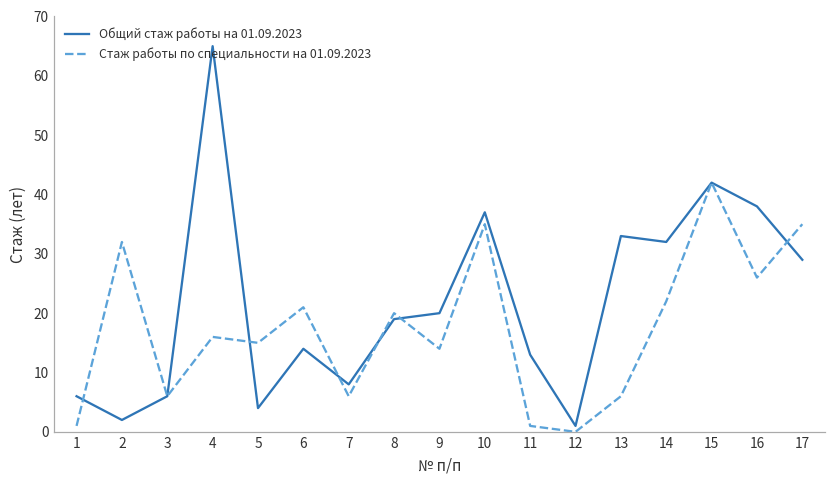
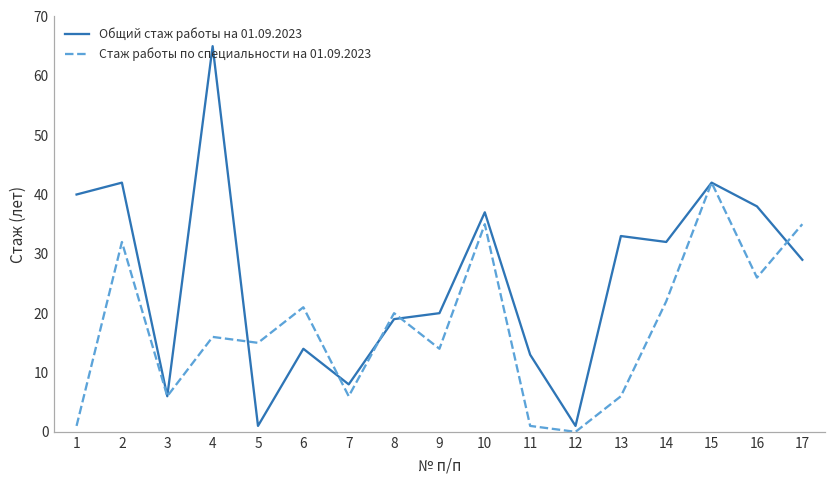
  {
    "Общий стаж работы на 01.09.2023": {
-     "1": 6,
-     "2": 2,
+     "1": 40,
+     "2": 42,
      "4": 65,
-     "5": 4,
+     "5": 1,
      "6": 14,
      "7": 8,
      "8": 19,
      "9": 20,
      "10": 37,
      "11": 13,
      "12": 1,
      "13": 33,
      "14": 32,
      "16": 38,
      "17": 29
    },
    "Стаж работы по специальности на 01.09.2023": {
      "1": 1,
      "2": 32,
      "4": 16,
      "5": 15,
      "6": 21,
      "7": 6,
      "8": 20,
      "9": 14,
      "10": 35,
      "11": 1,
      "12": 0,
      "13": 6,
      "14": 22,
      "16": 26,
      "17": 35
    }
  }
